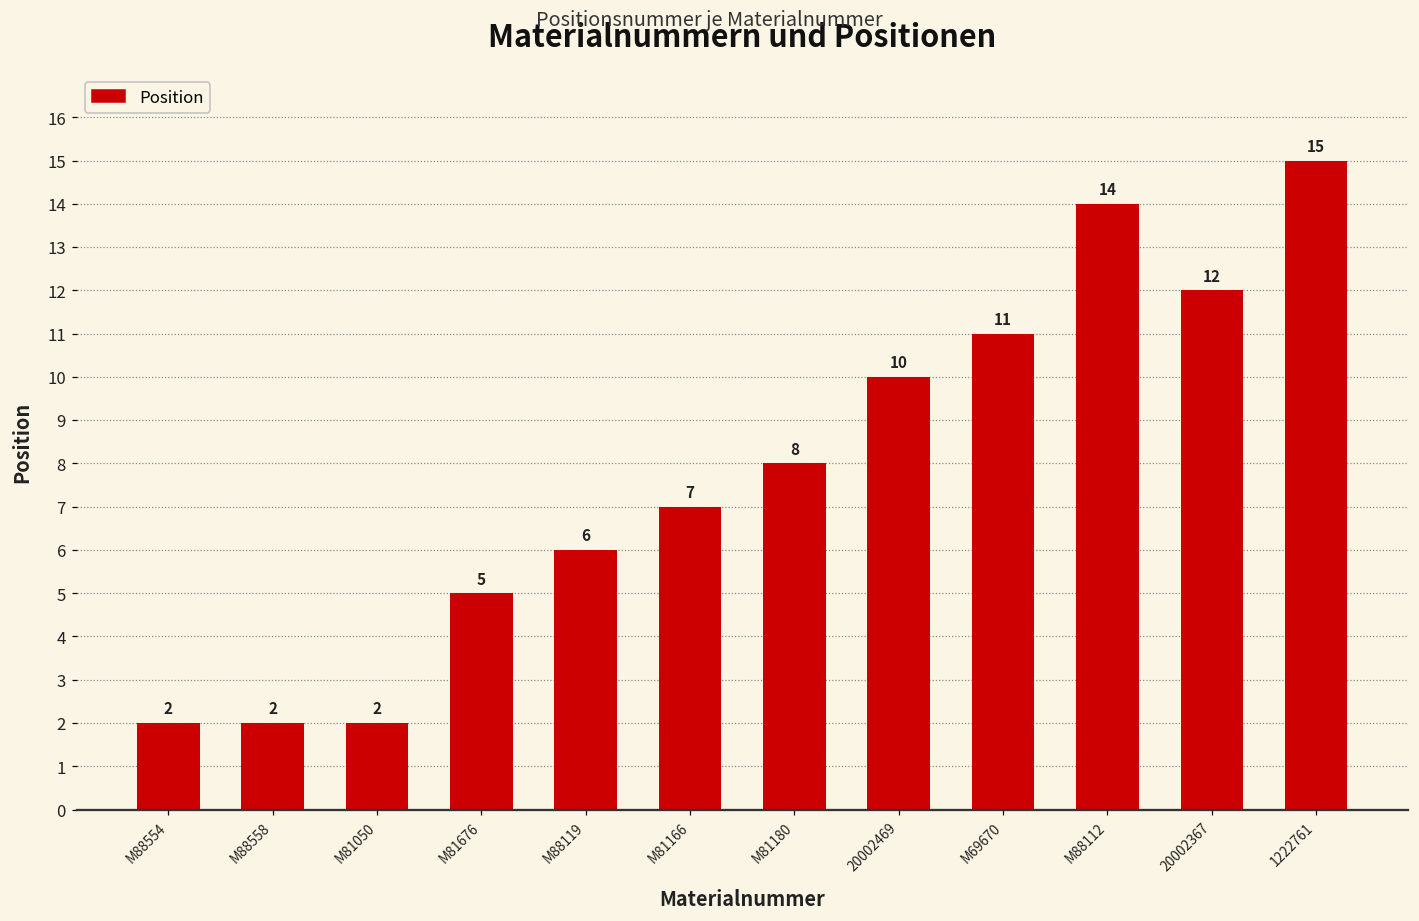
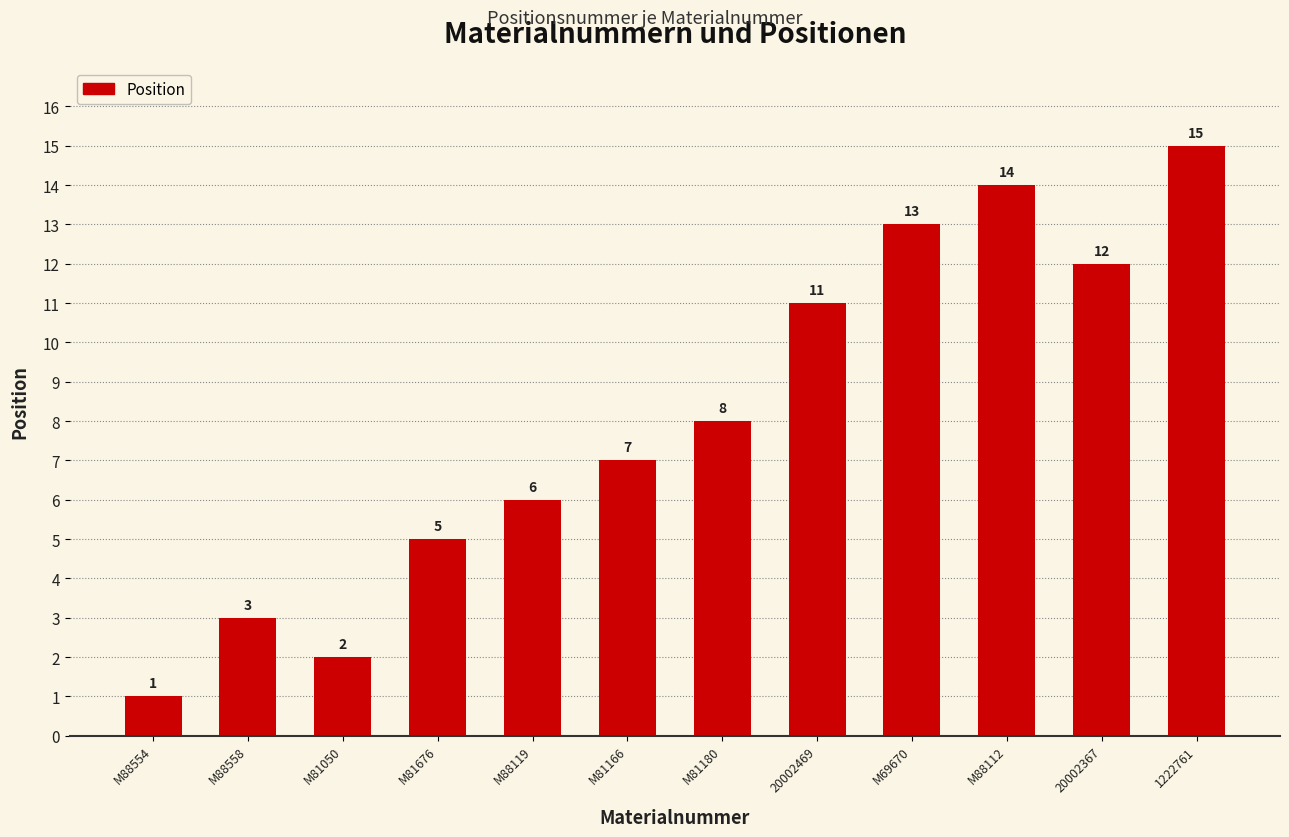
  {
-   "M88554": 2,
-   "M88558": 2,
+   "M88554": 1,
+   "M88558": 3,
    "M81050": 2,
    "M81676": 5,
    "M88119": 6,
    "M81166": 7,
    "M81180": 8,
-   "20002469": 10,
-   "M69670": 11,
+   "20002469": 11,
+   "M69670": 13,
    "M88112": 14,
    "20002367": 12,
    "1222761": 15
  }
